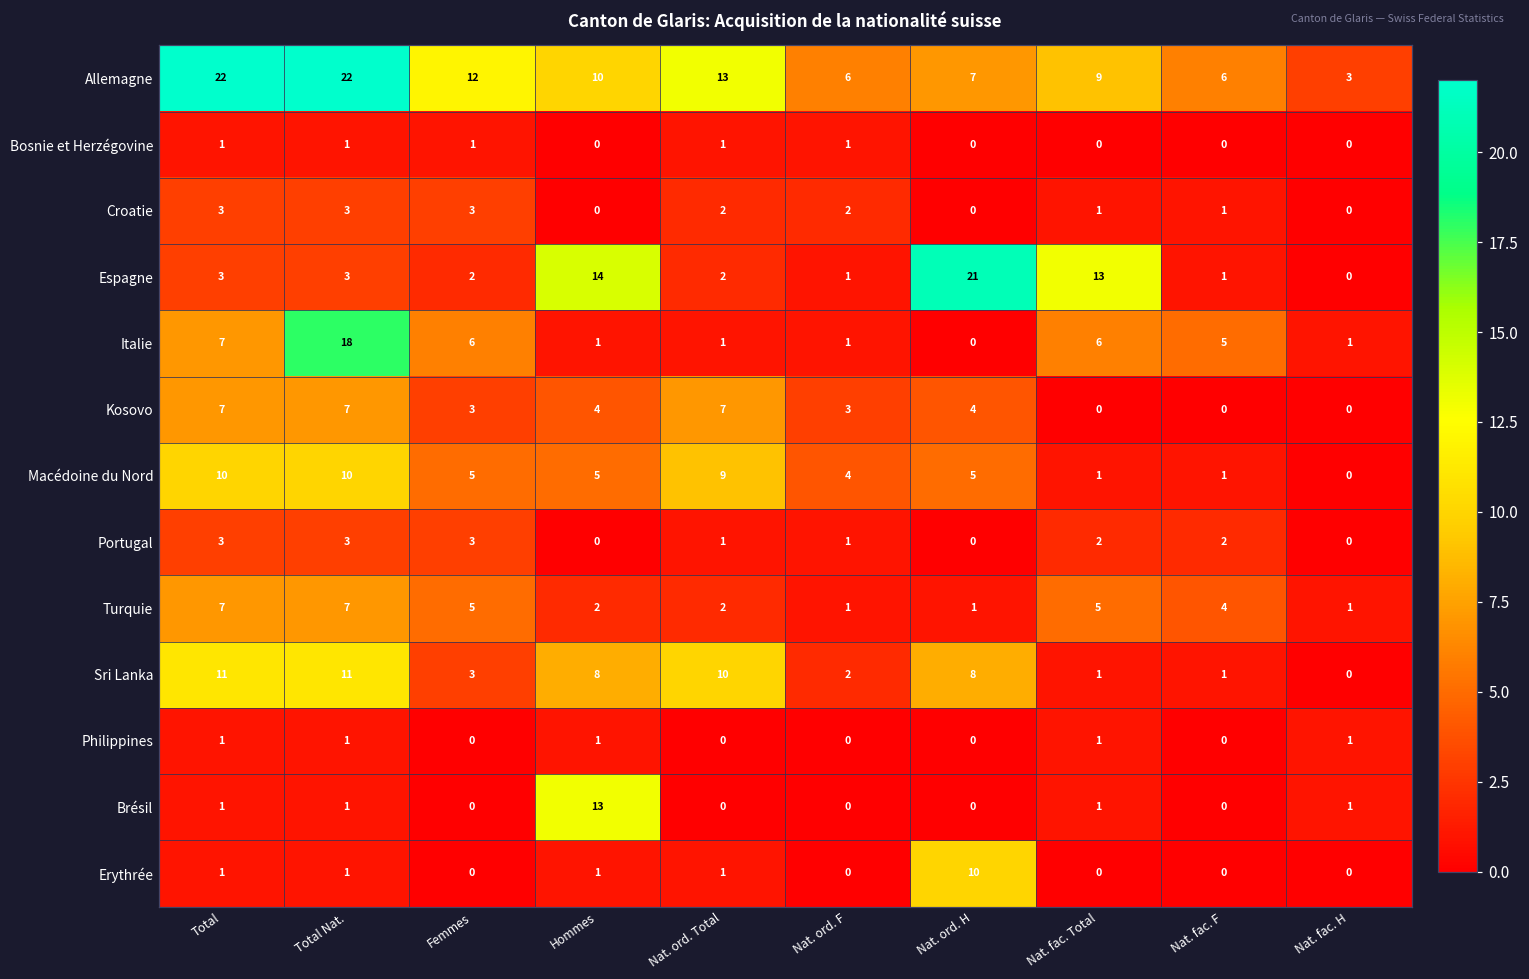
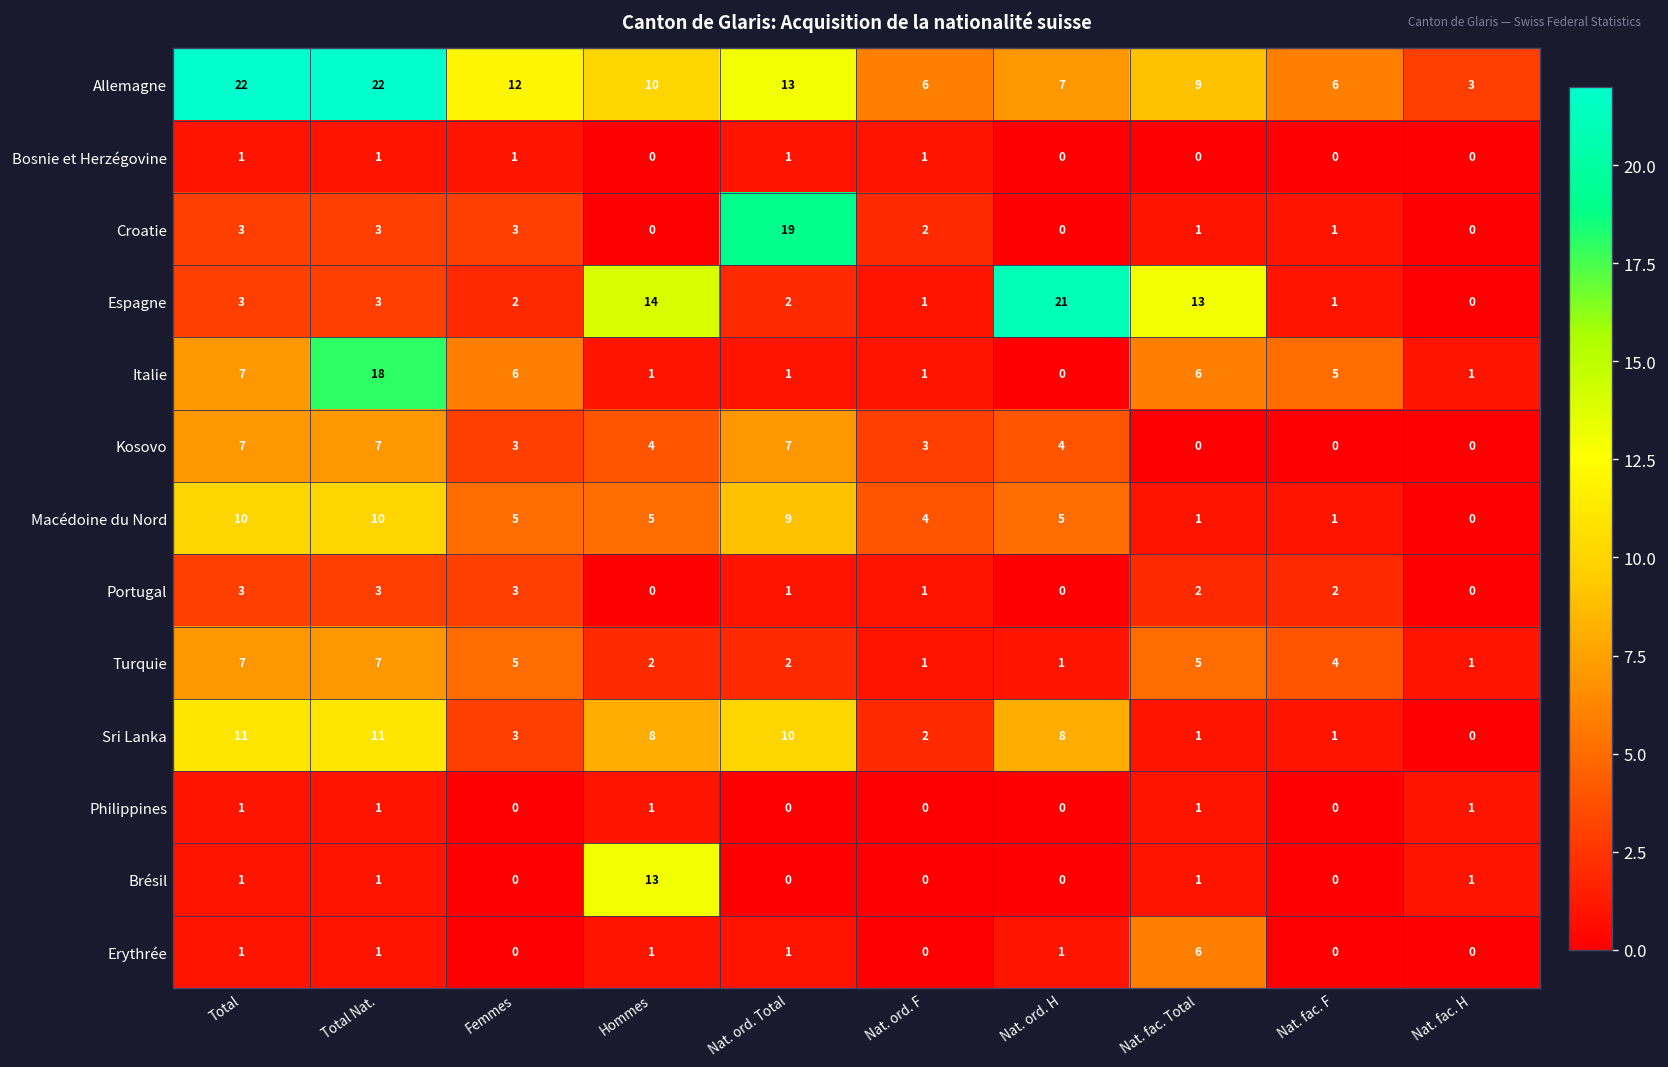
  {
    "Allemagne": {
      "Total": 22,
      "Total Nat.": 22,
      "Femmes": 12,
      "Hommes": 10,
      "Nat. ord. Total": 13,
      "Nat. ord. F": 6,
      "Nat. ord. H": 7,
      "Nat. fac. Total": 9,
      "Nat. fac. F": 6,
      "Nat. fac. H": 3
    },
    "Bosnie et Herzégovine": {
      "Total": 1,
      "Total Nat.": 1,
      "Femmes": 1,
      "Hommes": 0,
      "Nat. ord. Total": 1,
      "Nat. ord. F": 1,
      "Nat. ord. H": 0,
      "Nat. fac. Total": 0,
      "Nat. fac. F": 0,
      "Nat. fac. H": 0
    },
    "Croatie": {
      "Total": 3,
      "Total Nat.": 3,
      "Femmes": 3,
      "Hommes": 0,
-     "Nat. ord. Total": 2,
+     "Nat. ord. Total": 19,
      "Nat. ord. F": 2,
      "Nat. ord. H": 0,
      "Nat. fac. Total": 1,
      "Nat. fac. F": 1,
      "Nat. fac. H": 0
    },
    "Espagne": {
      "Total": 3,
      "Total Nat.": 3,
      "Femmes": 2,
      "Hommes": 14,
      "Nat. ord. Total": 2,
      "Nat. ord. F": 1,
      "Nat. ord. H": 21,
      "Nat. fac. Total": 13,
      "Nat. fac. F": 1,
      "Nat. fac. H": 0
    },
    "Italie": {
      "Total": 7,
      "Total Nat.": 18,
      "Femmes": 6,
      "Hommes": 1,
      "Nat. ord. Total": 1,
      "Nat. ord. F": 1,
      "Nat. ord. H": 0,
      "Nat. fac. Total": 6,
      "Nat. fac. F": 5,
      "Nat. fac. H": 1
    },
    "Kosovo": {
      "Total": 7,
      "Total Nat.": 7,
      "Femmes": 3,
      "Hommes": 4,
      "Nat. ord. Total": 7,
      "Nat. ord. F": 3,
      "Nat. ord. H": 4,
      "Nat. fac. Total": 0,
      "Nat. fac. F": 0,
      "Nat. fac. H": 0
    },
    "Macédoine du Nord": {
      "Total": 10,
      "Total Nat.": 10,
      "Femmes": 5,
      "Hommes": 5,
      "Nat. ord. Total": 9,
      "Nat. ord. F": 4,
      "Nat. ord. H": 5,
      "Nat. fac. Total": 1,
      "Nat. fac. F": 1,
      "Nat. fac. H": 0
    },
    "Portugal": {
      "Total": 3,
      "Total Nat.": 3,
      "Femmes": 3,
      "Hommes": 0,
      "Nat. ord. Total": 1,
      "Nat. ord. F": 1,
      "Nat. ord. H": 0,
      "Nat. fac. Total": 2,
      "Nat. fac. F": 2,
      "Nat. fac. H": 0
    },
    "Turquie": {
      "Total": 7,
      "Total Nat.": 7,
      "Femmes": 5,
      "Hommes": 2,
      "Nat. ord. Total": 2,
      "Nat. ord. F": 1,
      "Nat. ord. H": 1,
      "Nat. fac. Total": 5,
      "Nat. fac. F": 4,
      "Nat. fac. H": 1
    },
    "Sri Lanka": {
      "Total": 11,
      "Total Nat.": 11,
      "Femmes": 3,
      "Hommes": 8,
      "Nat. ord. Total": 10,
      "Nat. ord. F": 2,
      "Nat. ord. H": 8,
      "Nat. fac. Total": 1,
      "Nat. fac. F": 1,
      "Nat. fac. H": 0
    },
    "Philippines": {
      "Total": 1,
      "Total Nat.": 1,
      "Femmes": 0,
      "Hommes": 1,
      "Nat. ord. Total": 0,
      "Nat. ord. F": 0,
      "Nat. ord. H": 0,
      "Nat. fac. Total": 1,
      "Nat. fac. F": 0,
      "Nat. fac. H": 1
    },
    "Brésil": {
      "Total": 1,
      "Total Nat.": 1,
      "Femmes": 0,
      "Hommes": 13,
      "Nat. ord. Total": 0,
      "Nat. ord. F": 0,
      "Nat. ord. H": 0,
      "Nat. fac. Total": 1,
      "Nat. fac. F": 0,
      "Nat. fac. H": 1
    },
    "Erythrée": {
      "Total": 1,
      "Total Nat.": 1,
      "Femmes": 0,
      "Hommes": 1,
      "Nat. ord. Total": 1,
      "Nat. ord. F": 0,
-     "Nat. ord. H": 10,
-     "Nat. fac. Total": 0,
+     "Nat. ord. H": 1,
+     "Nat. fac. Total": 6,
      "Nat. fac. F": 0,
      "Nat. fac. H": 0
    }
  }
